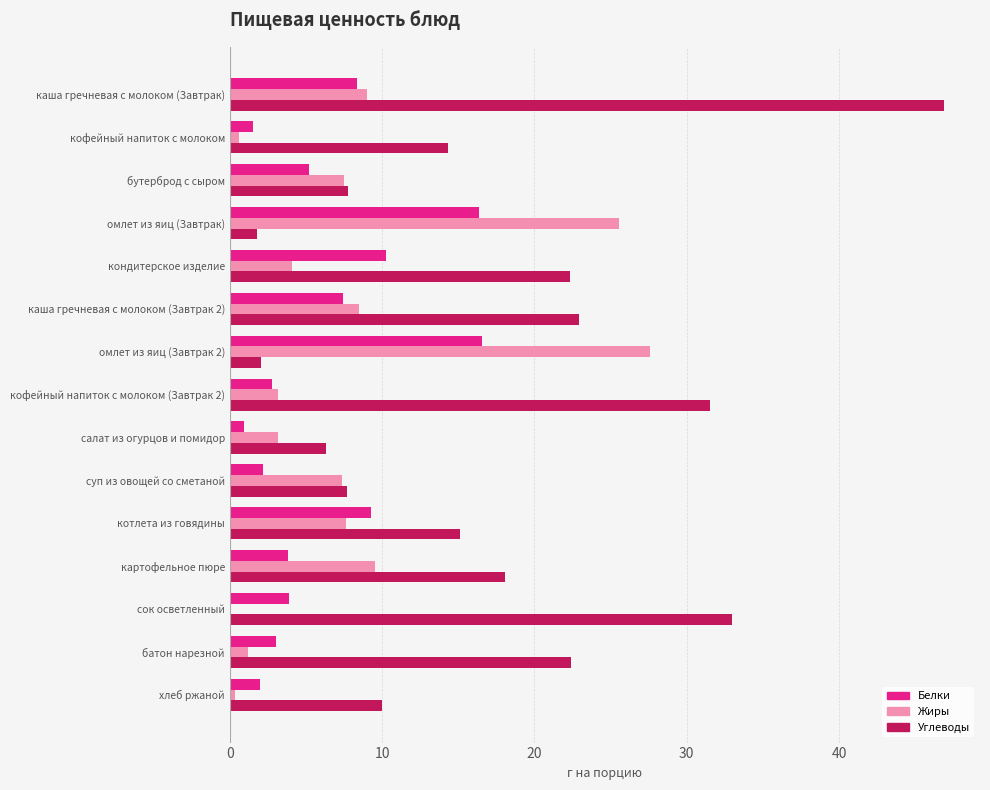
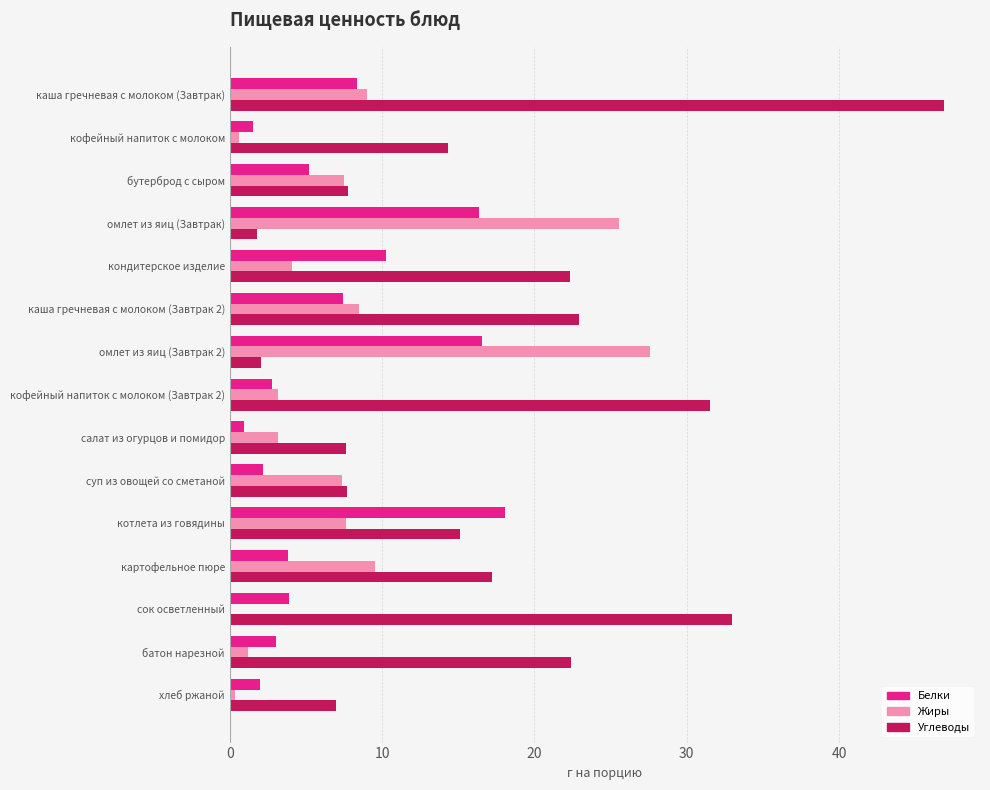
  {
    "Белки": {
      "каша гречневая с молоком (Завтрак)": 8.3,
      "кофейный напиток с молоком": 1.5,
      "бутерброд с сыром": 5.2,
      "омлет из яиц (Завтрак)": 16.4,
      "кондитерское изделие": 10.3,
      "каша гречневая с молоком (Завтрак 2)": 7.4,
      "омлет из яиц (Завтрак 2)": 16.6,
      "кофейный напиток с молоком (Завтрак 2)": 2.8,
      "салат из огурцов и помидор": 1.0,
      "суп из овощей со сметаной": 2.2,
-     "котлета из говядины": 9.3,
+     "котлета из говядины": 18.0,
      "картофельное пюре": 3.8,
      "сок осветленный": 3.9,
      "батон нарезной": 3.0,
      "хлеб ржаной": 2.0
    },
    "Жиры": {
      "каша гречневая с молоком (Завтрак)": 9.0,
      "кофейный напиток с молоком": 0.6,
      "бутерброд с сыром": 7.5,
      "омлет из яиц (Завтрак)": 25.5,
      "кондитерское изделие": 4.1,
      "каша гречневая с молоком (Завтрак 2)": 8.5,
      "омлет из яиц (Завтрак 2)": 27.6,
      "кофейный напиток с молоком (Завтрак 2)": 3.2,
      "салат из огурцов и помидор": 3.2,
      "суп из овощей со сметаной": 7.4,
      "котлета из говядины": 7.6,
      "картофельное пюре": 9.5,
      "сок осветленный": 0.0,
      "батон нарезной": 1.2,
      "хлеб ржаной": 0.4
    },
    "Углеводы": {
      "каша гречневая с молоком (Завтрак)": 46.9,
      "кофейный напиток с молоком": 14.4,
      "бутерброд с сыром": 7.8,
      "омлет из яиц (Завтрак)": 1.8,
      "кондитерское изделие": 22.3,
      "каша гречневая с молоком (Завтрак 2)": 22.9,
      "омлет из яиц (Завтрак 2)": 2.1,
      "кофейный напиток с молоком (Завтрак 2)": 31.5,
-     "салат из огурцов и помидор": 6.3,
+     "салат из огурцов и помидор": 7.6,
      "суп из овощей со сметаной": 7.7,
      "котлета из говядины": 15.1,
-     "картофельное пюре": 18.0,
+     "картофельное пюре": 17.2,
      "сок осветленный": 33.0,
      "батон нарезной": 22.4,
-     "хлеб ржаной": 10.0
+     "хлеб ржаной": 7.0
    }
  }
